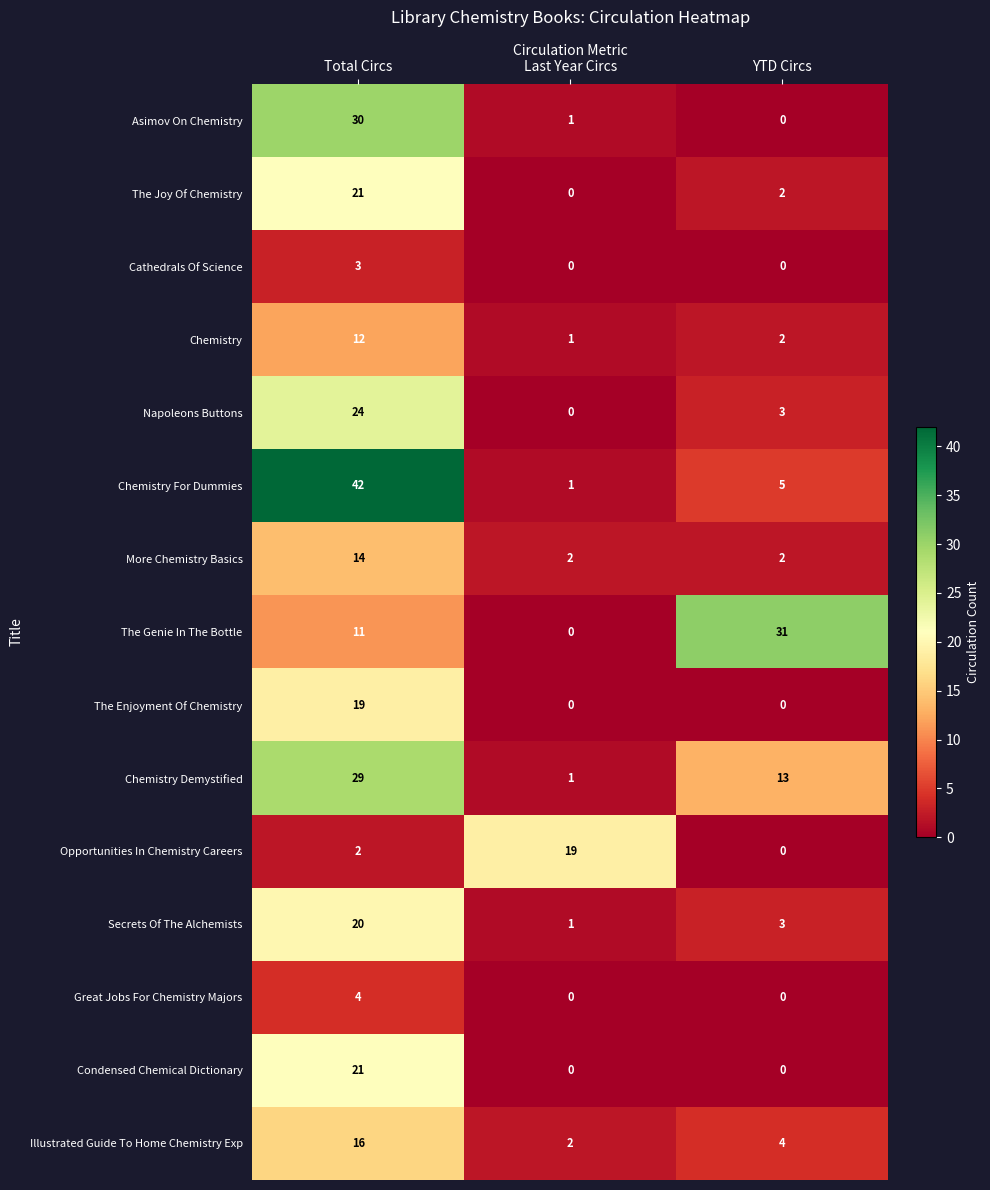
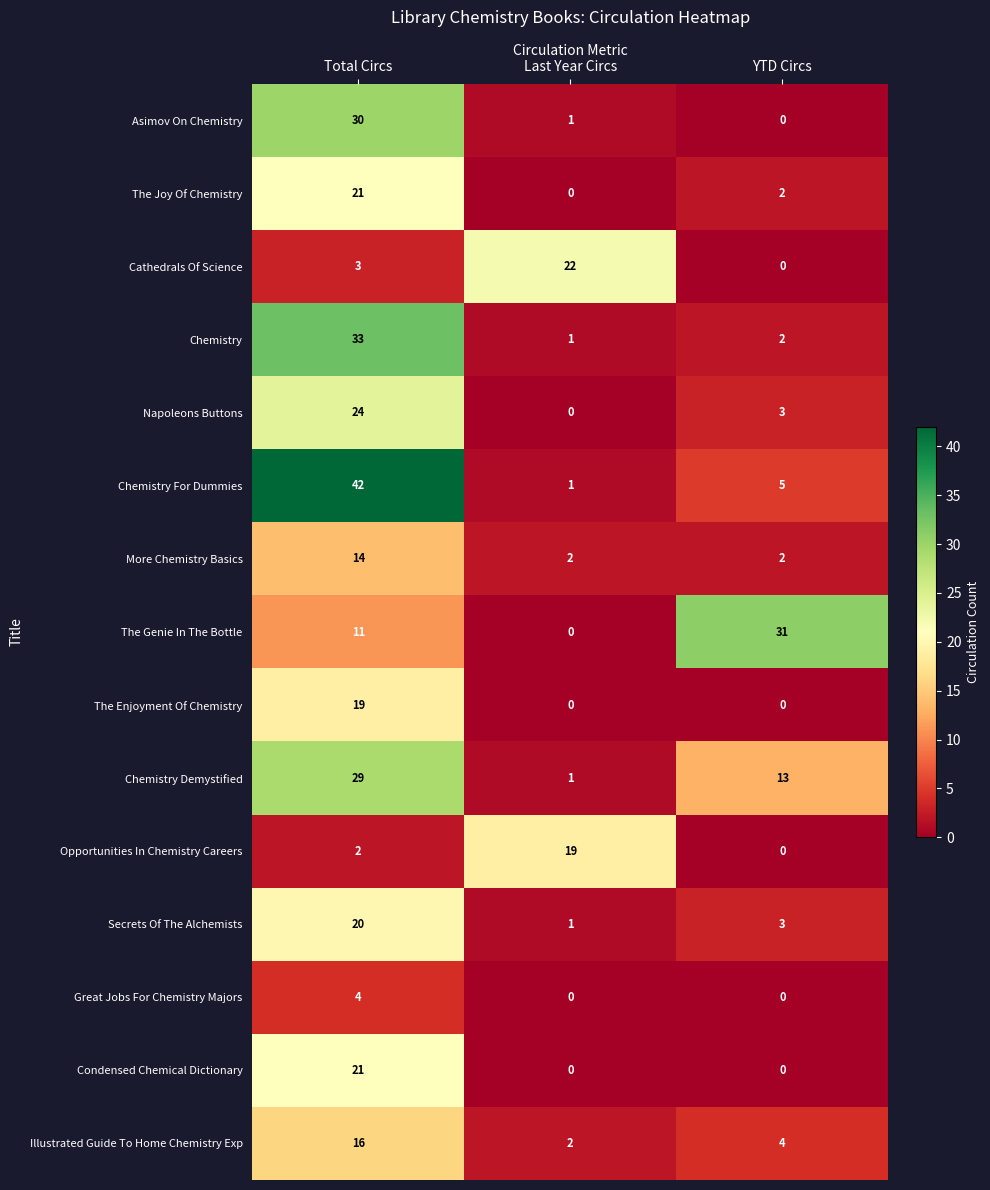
  {
    "Asimov On Chemistry": {
      "Total Circs": 30,
      "Last Year Circs": 1,
      "YTD Circs": 0
    },
    "The Joy Of Chemistry": {
      "Total Circs": 21,
      "Last Year Circs": 0,
      "YTD Circs": 2
    },
    "Cathedrals Of Science": {
      "Total Circs": 3,
-     "Last Year Circs": 0,
+     "Last Year Circs": 22,
      "YTD Circs": 0
    },
    "Chemistry": {
-     "Total Circs": 12,
+     "Total Circs": 33,
      "Last Year Circs": 1,
      "YTD Circs": 2
    },
    "Napoleons Buttons": {
      "Total Circs": 24,
      "Last Year Circs": 0,
      "YTD Circs": 3
    },
    "Chemistry For Dummies": {
      "Total Circs": 42,
      "Last Year Circs": 1,
      "YTD Circs": 5
    },
    "More Chemistry Basics": {
      "Total Circs": 14,
      "Last Year Circs": 2,
      "YTD Circs": 2
    },
    "The Genie In The Bottle": {
      "Total Circs": 11,
      "Last Year Circs": 0,
      "YTD Circs": 31
    },
    "The Enjoyment Of Chemistry": {
      "Total Circs": 19,
      "Last Year Circs": 0,
      "YTD Circs": 0
    },
    "Chemistry Demystified": {
      "Total Circs": 29,
      "Last Year Circs": 1,
      "YTD Circs": 13
    },
    "Opportunities In Chemistry Careers": {
      "Total Circs": 2,
      "Last Year Circs": 19,
      "YTD Circs": 0
    },
    "Secrets Of The Alchemists": {
      "Total Circs": 20,
      "Last Year Circs": 1,
      "YTD Circs": 3
    },
    "Great Jobs For Chemistry Majors": {
      "Total Circs": 4,
      "Last Year Circs": 0,
      "YTD Circs": 0
    },
    "Condensed Chemical Dictionary": {
      "Total Circs": 21,
      "Last Year Circs": 0,
      "YTD Circs": 0
    },
    "Illustrated Guide To Home Chemistry Exp": {
      "Total Circs": 16,
      "Last Year Circs": 2,
      "YTD Circs": 4
    }
  }
